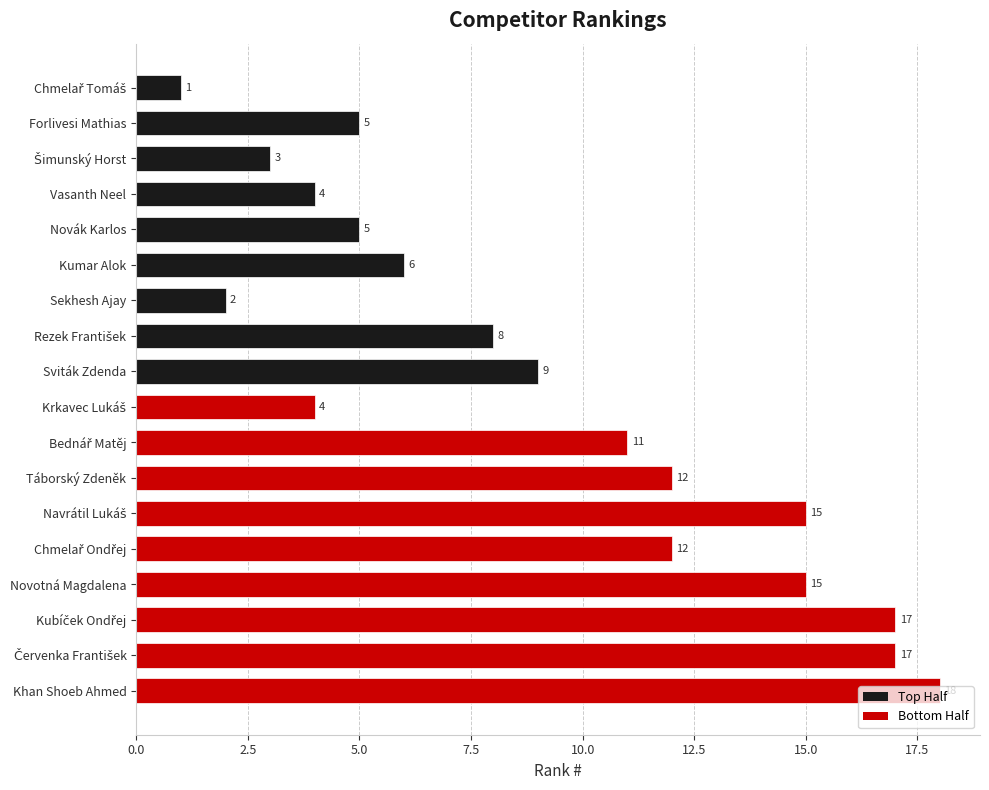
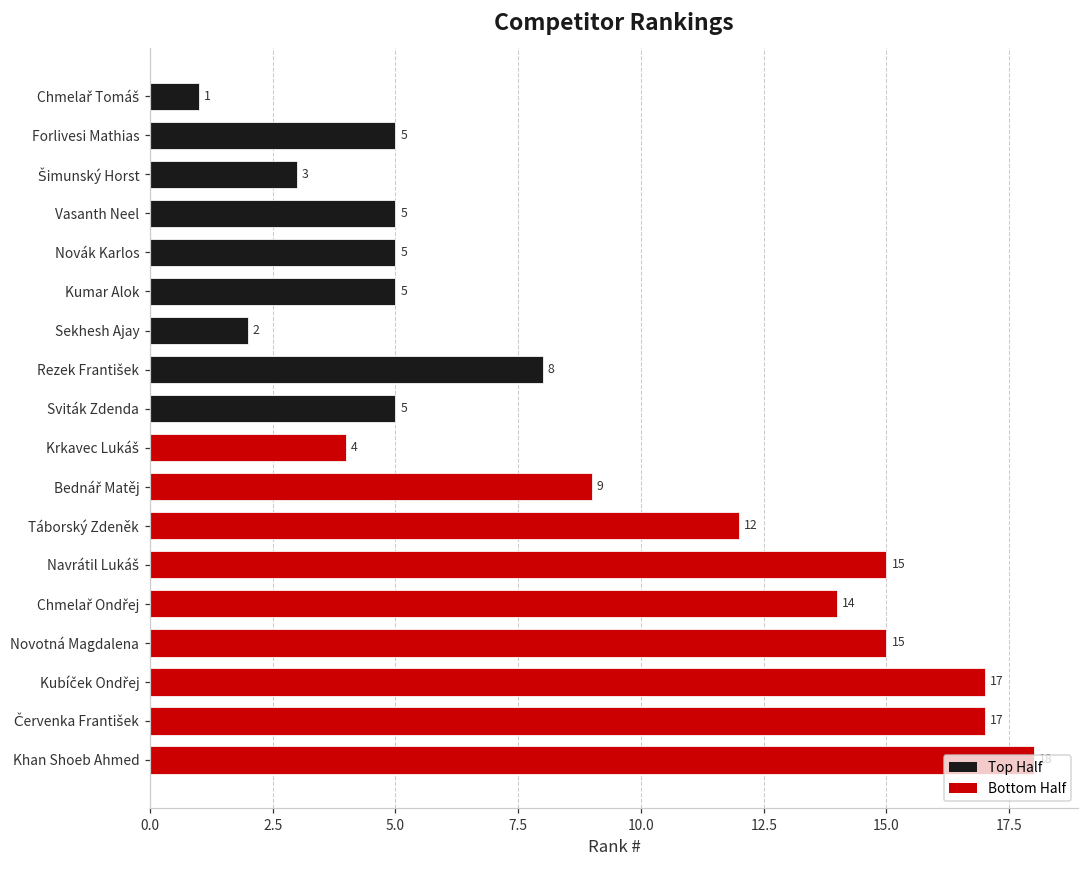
  {
    "Chmelař Tomáš": 1,
    "Forlivesi Mathias": 5,
    "Šimunský Horst": 3,
-   "Vasanth Neel": 4,
+   "Vasanth Neel": 5,
    "Novák Karlos": 5,
-   "Kumar Alok": 6,
+   "Kumar Alok": 5,
    "Sekhesh Ajay": 2,
    "Rezek František": 8,
-   "Sviták Zdenda": 9,
+   "Sviták Zdenda": 5,
    "Krkavec Lukáš": 4,
-   "Bednář Matěj": 11,
+   "Bednář Matěj": 9,
    "Táborský Zdeněk": 12,
    "Navrátil Lukáš": 15,
-   "Chmelař Ondřej": 12,
+   "Chmelař Ondřej": 14,
    "Novotná Magdalena": 15,
    "Kubíček Ondřej": 17,
    "Červenka František": 17
  }
